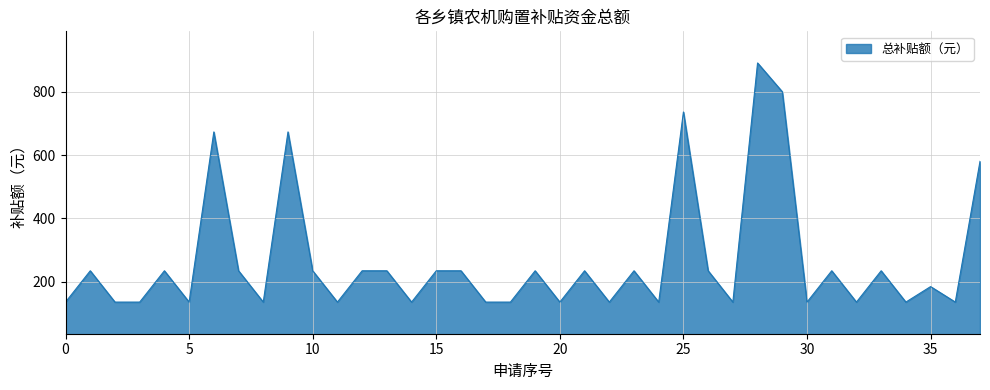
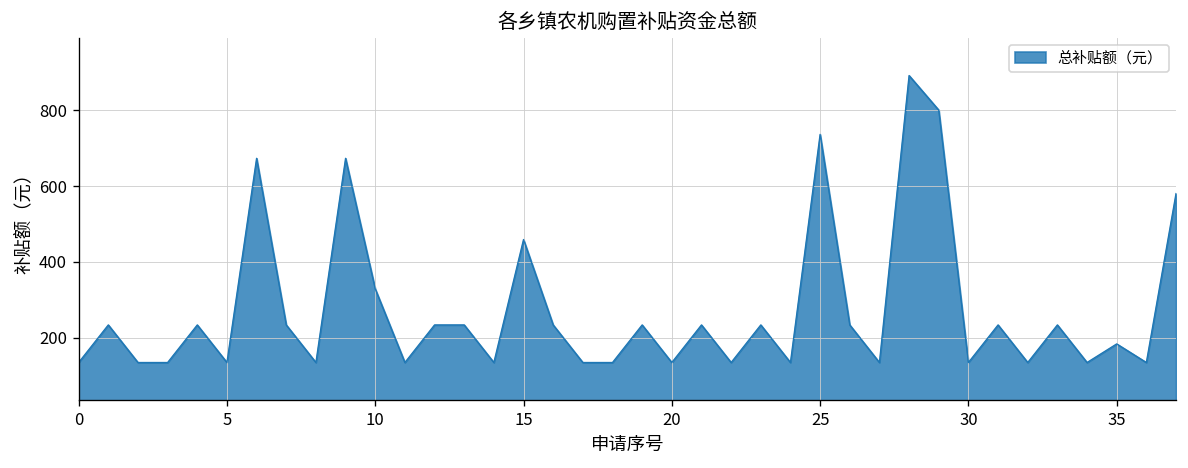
  {
    "0": 140,
    "5": 140,
-   "10": 230,
-   "15": 230,
+   "10": 330,
+   "15": 460,
    "20": 140,
    "25": 740,
    "30": 140,
    "35": 180
  }
